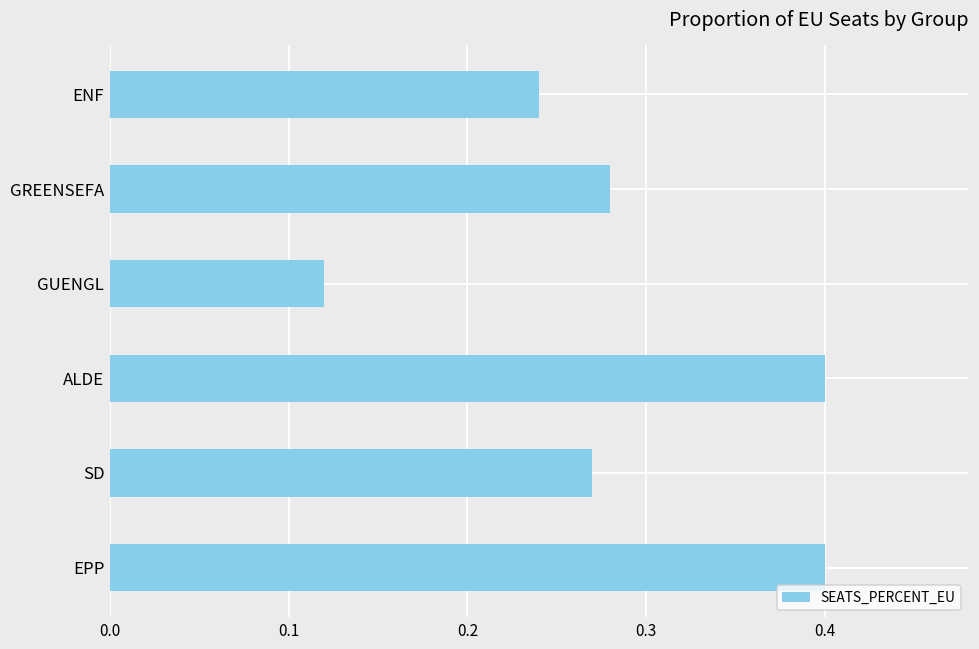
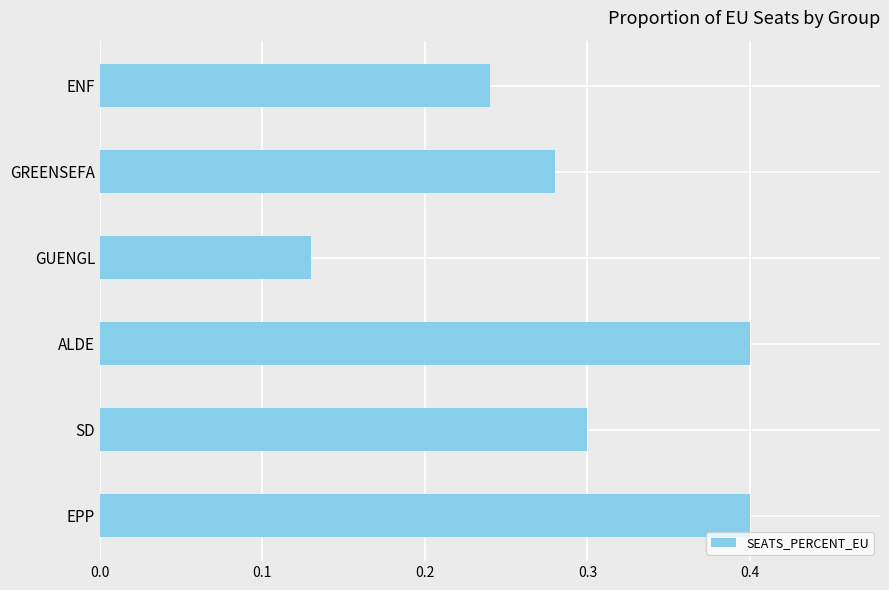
  {
    "ENF": 0.24,
    "GREENSEFA": 0.28,
-   "GUENGL": 0.12,
+   "GUENGL": 0.13,
    "ALDE": 0.40,
-   "SD": 0.27,
+   "SD": 0.30,
    "EPP": 0.40
  }
